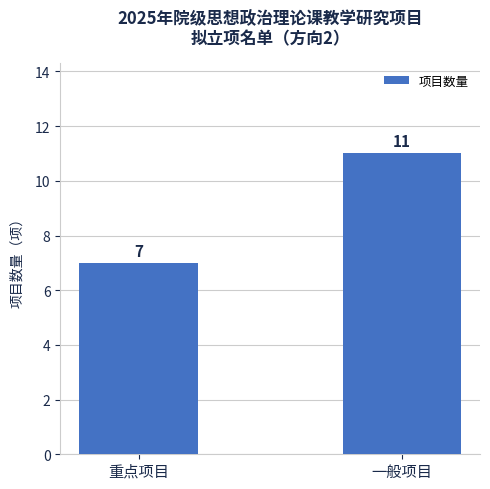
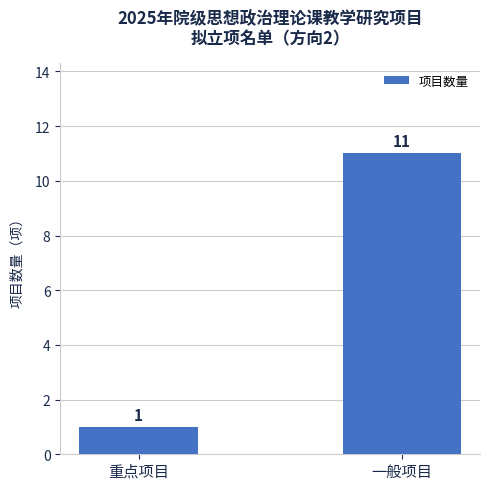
  {
-   "重点项目": 7,
+   "重点项目": 1,
    "一般项目": 11
  }
